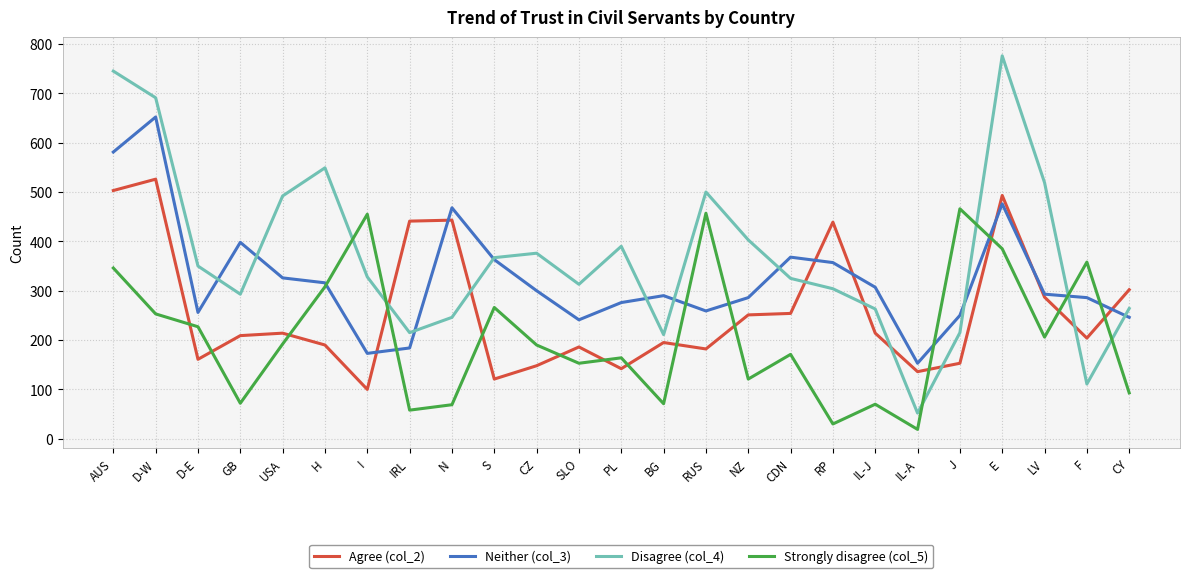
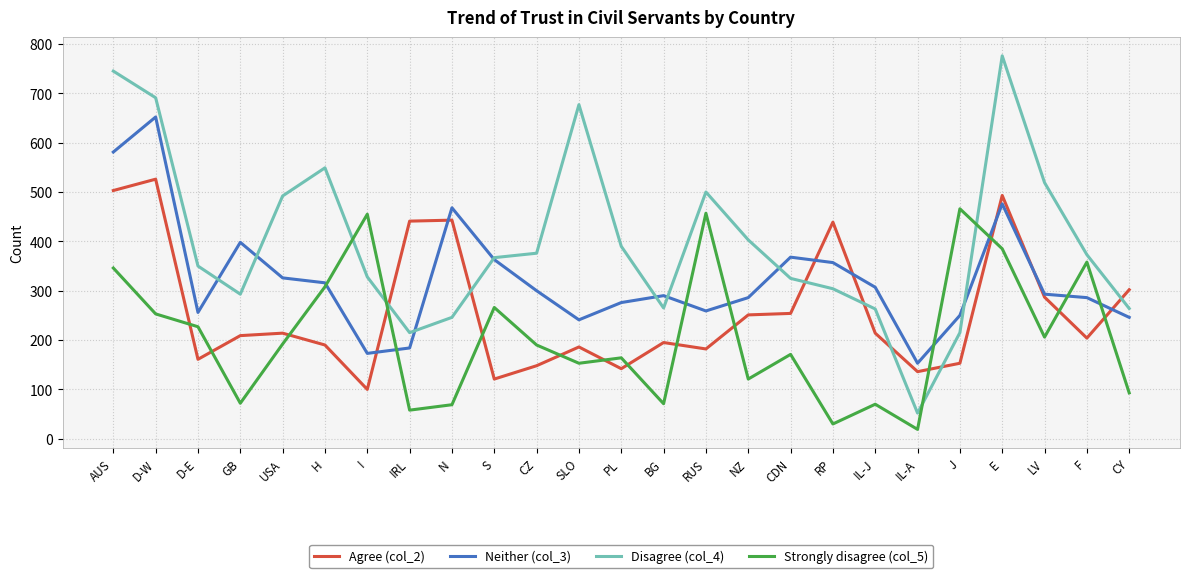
  {
    "Agree (col_2)": {
      "AUS": 500,
      "D-W": 530,
      "D-E": 160,
      "GB": 210,
      "USA": 210,
      "H": 190,
      "I": 100,
      "IRL": 440,
      "N": 440,
      "S": 120,
      "CZ": 150,
      "SLO": 190,
      "PL": 140,
      "BG": 200,
      "RUS": 180,
      "NZ": 250,
      "CDN": 250,
      "RP": 440,
      "IL-J": 210,
      "IL-A": 140,
      "J": 150,
      "E": 490,
      "LV": 290,
      "F": 200,
      "CY": 300
    },
    "Neither (col_3)": {
      "AUS": 580,
      "D-W": 650,
      "D-E": 260,
      "GB": 400,
      "USA": 330,
      "H": 320,
      "I": 170,
      "IRL": 180,
      "N": 470,
      "CZ": 300,
      "SLO": 240,
      "PL": 280,
      "BG": 290,
      "RUS": 260,
      "NZ": 290,
      "CDN": 370,
      "RP": 360,
      "IL-J": 310,
      "IL-A": 150,
      "J": 250,
      "E": 480,
      "LV": 290,
      "F": 290,
      "CY": 250
    },
    "Disagree (col_4)": {
      "AUS": 750,
      "D-W": 690,
      "D-E": 350,
      "GB": 290,
      "USA": 490,
      "H": 550,
      "I": 330,
      "IRL": 220,
      "N": 250,
      "CZ": 380,
-     "SLO": 310,
+     "SLO": 680,
      "PL": 390,
-     "BG": 210,
+     "BG": 270,
      "RUS": 500,
      "NZ": 400,
      "CDN": 330,
      "RP": 300,
      "IL-J": 260,
      "IL-A": 50,
      "J": 220,
      "E": 780,
      "LV": 520,
-     "F": 110,
+     "F": 370,
      "CY": 260
    },
    "Strongly disagree (col_5)": {
      "AUS": 350,
      "D-W": 250,
      "D-E": 230,
      "GB": 70,
      "USA": 190,
      "H": 310,
      "I": 460,
      "IRL": 60,
      "N": 70,
      "S": 270,
      "CZ": 190,
      "SLO": 150,
      "PL": 160,
      "BG": 70,
      "RUS": 460,
      "NZ": 120,
      "CDN": 170,
      "RP": 30,
      "IL-J": 70,
      "IL-A": 20,
      "J": 470,
      "E": 390,
      "LV": 210,
      "F": 360,
      "CY": 90
    }
  }
